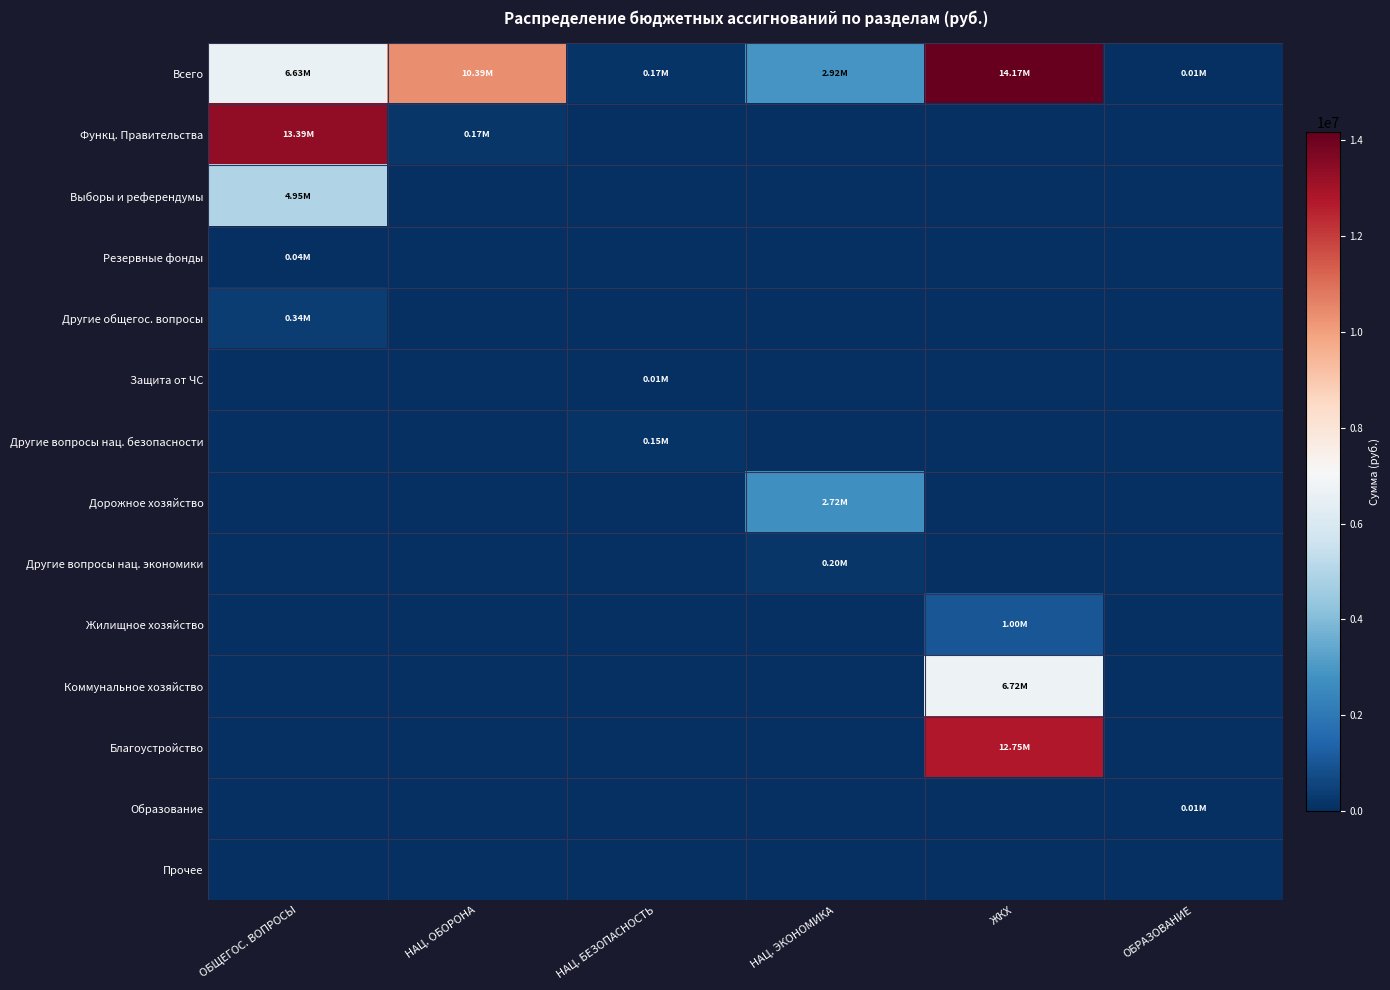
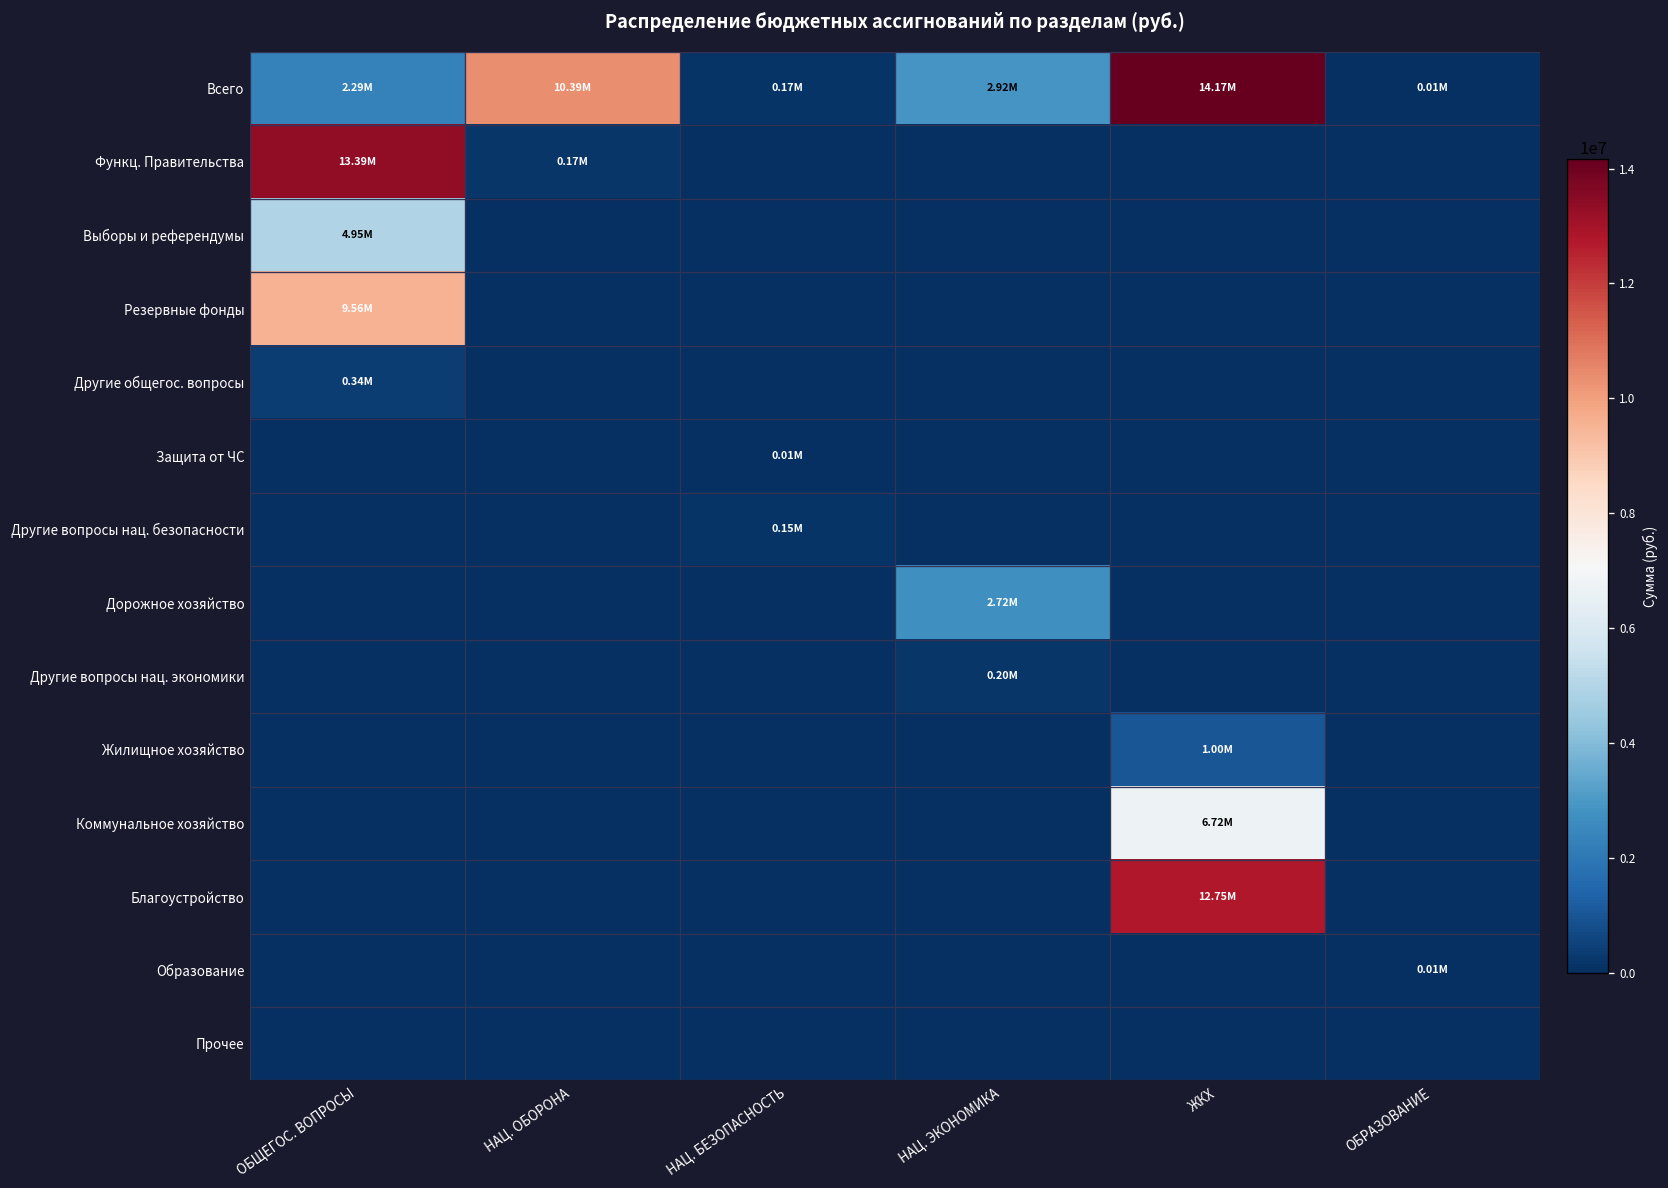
  {
    "Всего": {
-     "ОБЩЕГОС. ВОПРОСЫ": "6.63M",
+     "ОБЩЕГОС. ВОПРОСЫ": "2.29M",
      "НАЦ. ОБОРОНА": "10.39M",
      "НАЦ. БЕЗОПАСНОСТЬ": "0.17M",
      "НАЦ. ЭКОНОМИКА": "2.92M",
      "ЖКХ": "14.17M",
      "ОБРАЗОВАНИЕ": "0.01M"
    },
    "Функц. Правительства": {
      "ОБЩЕГОС. ВОПРОСЫ": "13.39M",
      "НАЦ. ОБОРОНА": "0.17M"
    },
    "Выборы и референдумы": {
      "ОБЩЕГОС. ВОПРОСЫ": "4.95M"
    },
    "Резервные фонды": {
-     "ОБЩЕГОС. ВОПРОСЫ": "0.04M"
+     "ОБЩЕГОС. ВОПРОСЫ": "9.56M"
    },
    "Другие общегос. вопросы": {
      "ОБЩЕГОС. ВОПРОСЫ": "0.34M"
    },
    "Защита от ЧС": {
      "НАЦ. БЕЗОПАСНОСТЬ": "0.01M"
    },
    "Другие вопросы нац. безопасности": {
      "НАЦ. БЕЗОПАСНОСТЬ": "0.15M"
    },
    "Дорожное хозяйство": {
      "НАЦ. ЭКОНОМИКА": "2.72M"
    },
    "Другие вопросы нац. экономики": {
      "НАЦ. ЭКОНОМИКА": "0.20M"
    },
    "Жилищное хозяйство": {
      "ЖКХ": "1.00M"
    },
    "Коммунальное хозяйство": {
      "ЖКХ": "6.72M"
    },
    "Благоустройство": {
      "ЖКХ": "12.75M"
    },
    "Образование": {
      "ОБРАЗОВАНИЕ": "0.01M"
    }
  }
